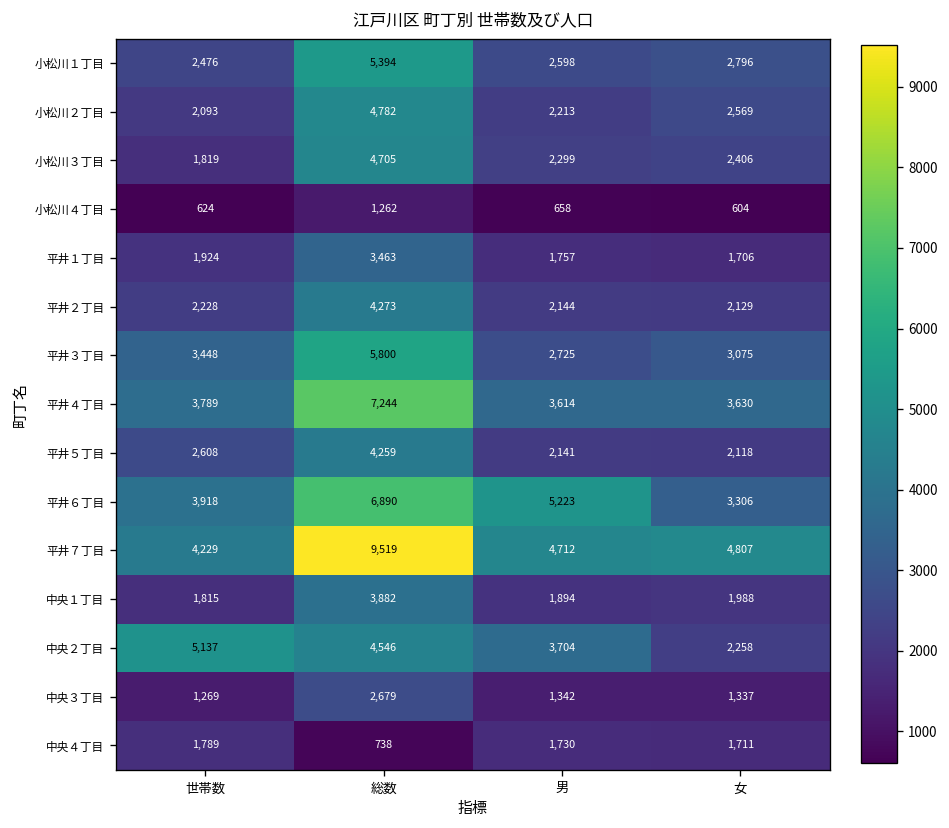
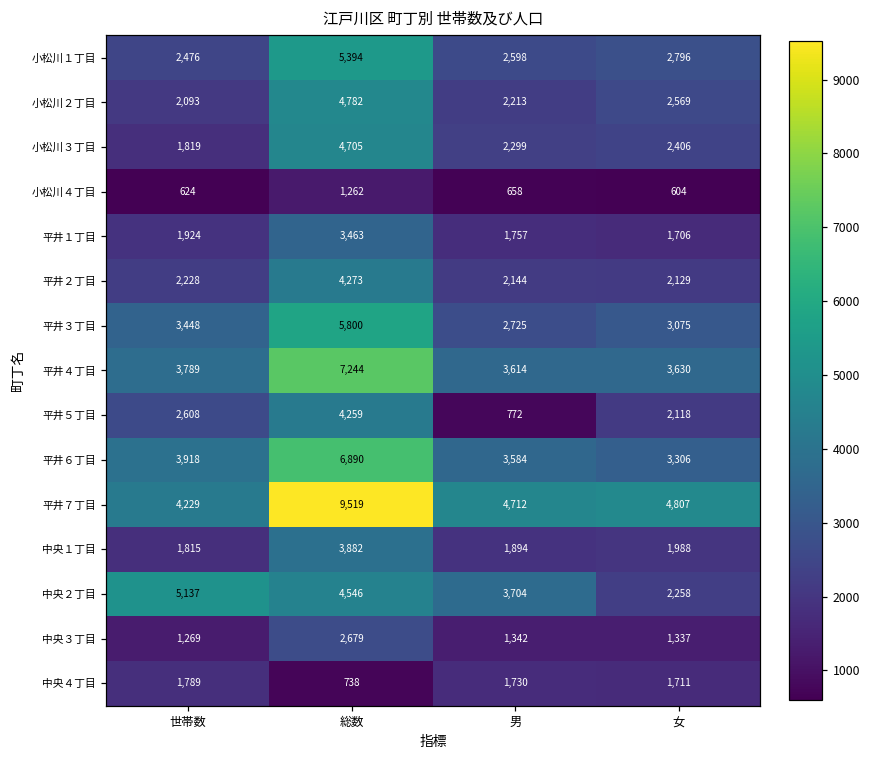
  {
    "小松川１丁目": {
      "世帯数": "2,476",
      "総数": "5,394",
      "男": "2,598",
      "女": "2,796"
    },
    "小松川２丁目": {
      "世帯数": "2,093",
      "総数": "4,782",
      "男": "2,213",
      "女": "2,569"
    },
    "小松川３丁目": {
      "世帯数": "1,819",
      "総数": "4,705",
      "男": "2,299",
      "女": "2,406"
    },
    "小松川４丁目": {
      "世帯数": "624",
      "総数": "1,262",
      "男": "658",
      "女": "604"
    },
    "平井１丁目": {
      "世帯数": "1,924",
      "総数": "3,463",
      "男": "1,757",
      "女": "1,706"
    },
    "平井２丁目": {
      "世帯数": "2,228",
      "総数": "4,273",
      "男": "2,144",
      "女": "2,129"
    },
    "平井３丁目": {
      "世帯数": "3,448",
      "総数": "5,800",
      "男": "2,725",
      "女": "3,075"
    },
    "平井４丁目": {
      "世帯数": "3,789",
      "総数": "7,244",
      "男": "3,614",
      "女": "3,630"
    },
    "平井５丁目": {
      "世帯数": "2,608",
      "総数": "4,259",
-     "男": "2,141",
+     "男": "772",
      "女": "2,118"
    },
    "平井６丁目": {
      "世帯数": "3,918",
      "総数": "6,890",
-     "男": "5,223",
+     "男": "3,584",
      "女": "3,306"
    },
    "平井７丁目": {
      "世帯数": "4,229",
      "総数": "9,519",
      "男": "4,712",
      "女": "4,807"
    },
    "中央１丁目": {
      "世帯数": "1,815",
      "総数": "3,882",
      "男": "1,894",
      "女": "1,988"
    },
    "中央２丁目": {
      "世帯数": "5,137",
      "総数": "4,546",
      "男": "3,704",
      "女": "2,258"
    },
    "中央３丁目": {
      "世帯数": "1,269",
      "総数": "2,679",
      "男": "1,342",
      "女": "1,337"
    },
    "中央４丁目": {
      "世帯数": "1,789",
      "総数": "738",
      "男": "1,730",
      "女": "1,711"
    }
  }
